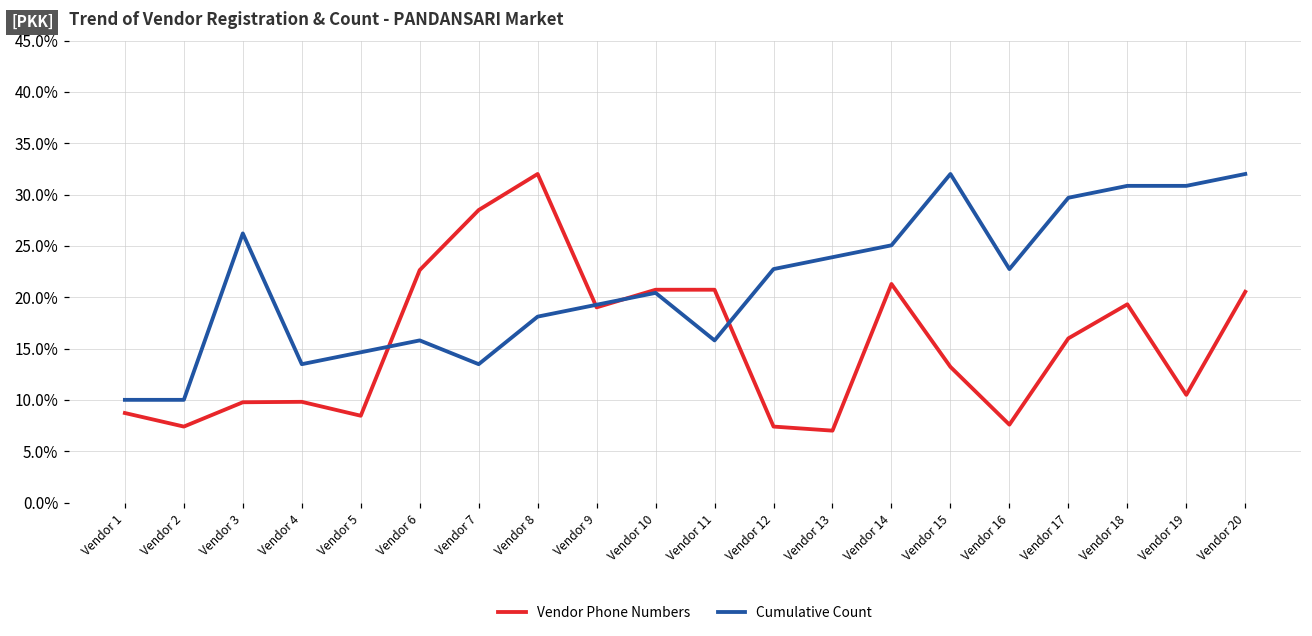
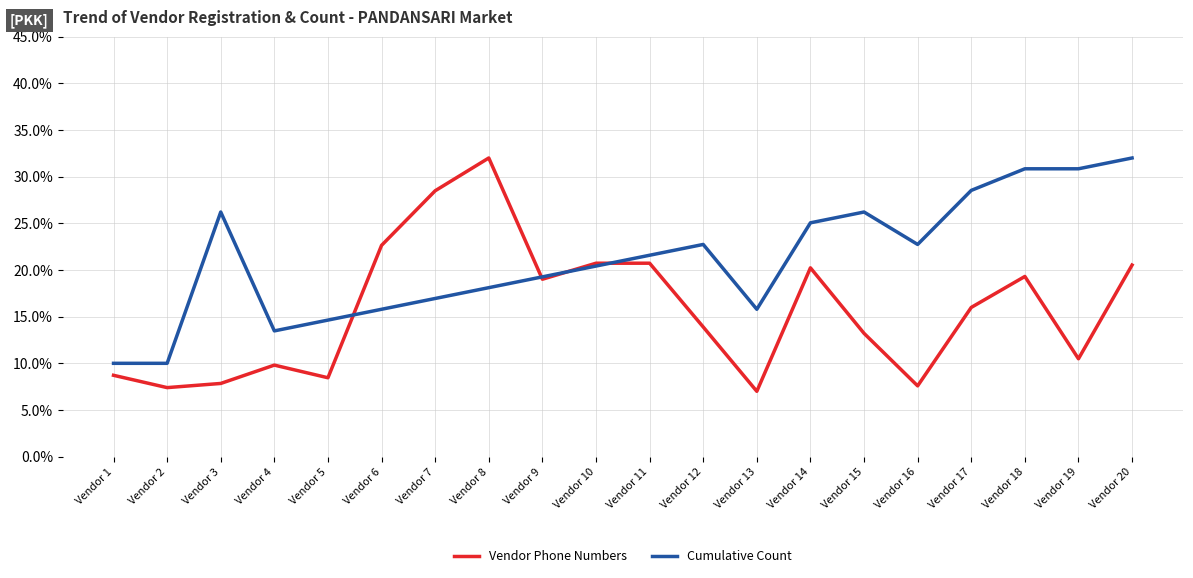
  {
    "Vendor Phone Numbers": {
      "Vendor 1": "9%",
      "Vendor 2": "7%",
-     "Vendor 3": "10%",
+     "Vendor 3": "8%",
      "Vendor 4": "10%",
      "Vendor 5": "8%",
      "Vendor 6": "23%",
      "Vendor 7": "28%",
      "Vendor 8": "32%",
      "Vendor 10": "21%",
      "Vendor 11": "21%",
-     "Vendor 12": "7%",
+     "Vendor 12": "14%",
      "Vendor 13": "7%",
-     "Vendor 14": "21%",
+     "Vendor 14": "20%",
      "Vendor 15": "13%",
      "Vendor 16": "8%",
      "Vendor 17": "16%",
      "Vendor 18": "19%",
      "Vendor 19": "10%",
      "Vendor 20": "21%"
    },
    "Cumulative Count": {
      "Vendor 1": "10%",
      "Vendor 2": "10%",
      "Vendor 3": "26%",
      "Vendor 4": "13%",
      "Vendor 5": "15%",
      "Vendor 6": "16%",
-     "Vendor 7": "13%",
+     "Vendor 7": "17%",
      "Vendor 8": "18%",
      "Vendor 10": "20%",
-     "Vendor 11": "16%",
+     "Vendor 11": "22%",
      "Vendor 12": "23%",
-     "Vendor 13": "24%",
+     "Vendor 13": "16%",
      "Vendor 14": "25%",
-     "Vendor 15": "32%",
+     "Vendor 15": "26%",
      "Vendor 16": "23%",
-     "Vendor 17": "30%",
+     "Vendor 17": "29%",
      "Vendor 18": "31%",
      "Vendor 19": "31%",
      "Vendor 20": "32%"
    }
  }
